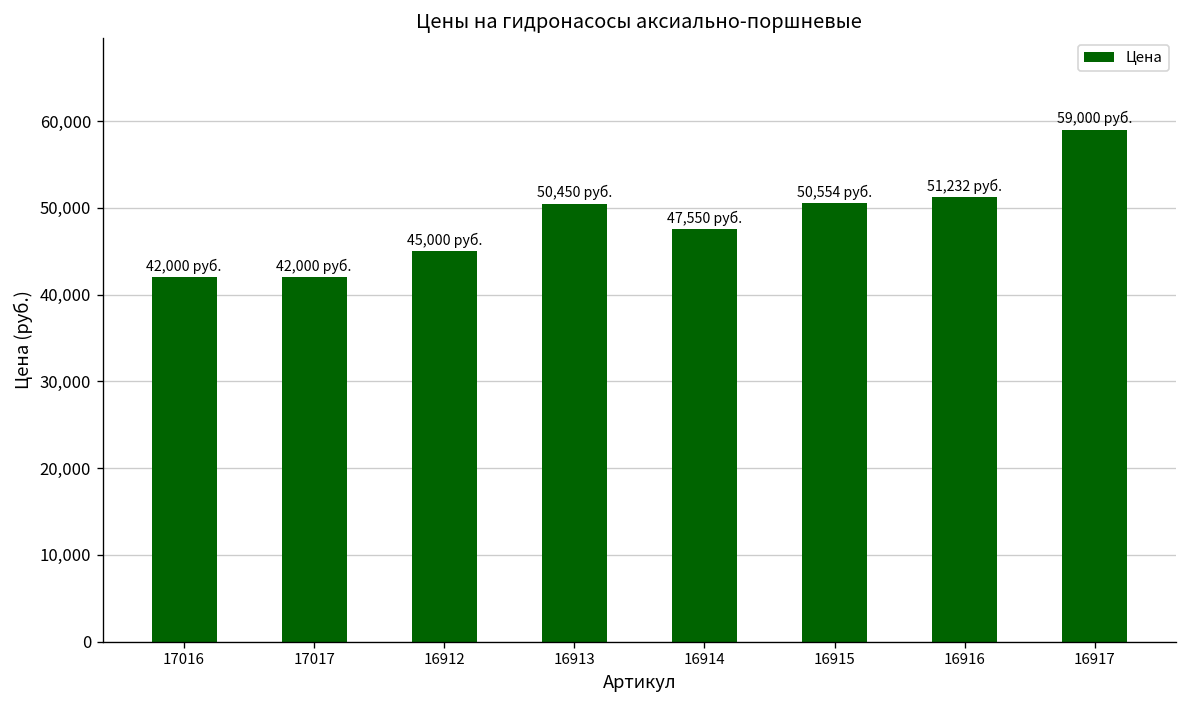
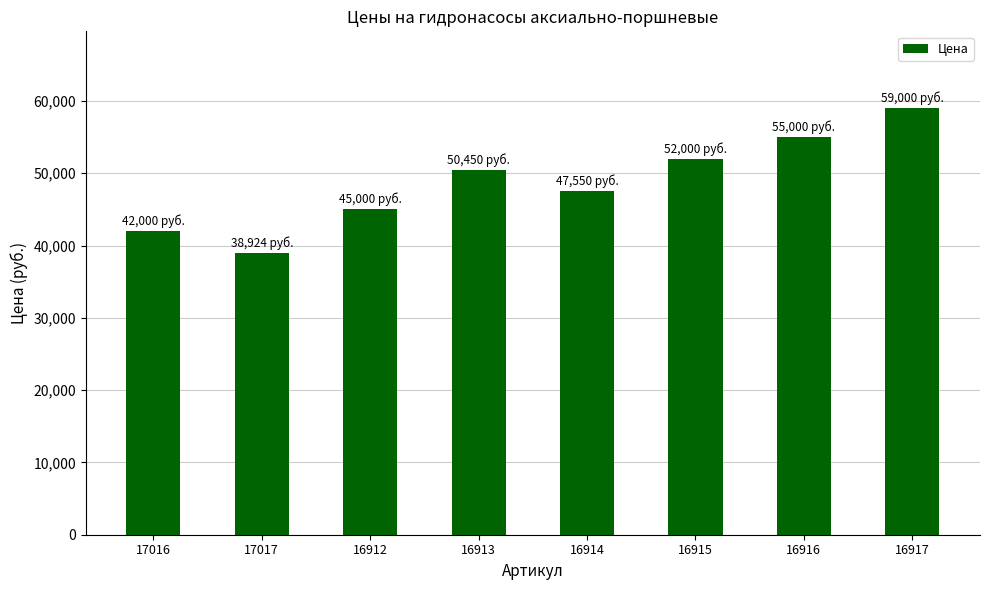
  {
    "17016": "42,000",
-   "17017": "42,000",
+   "17017": "38,924",
    "16912": "45,000",
    "16913": "50,450",
    "16914": "47,550",
-   "16915": "50,554",
-   "16916": "51,232",
+   "16915": "52,000",
+   "16916": "55,000",
    "16917": "59,000"
  }
